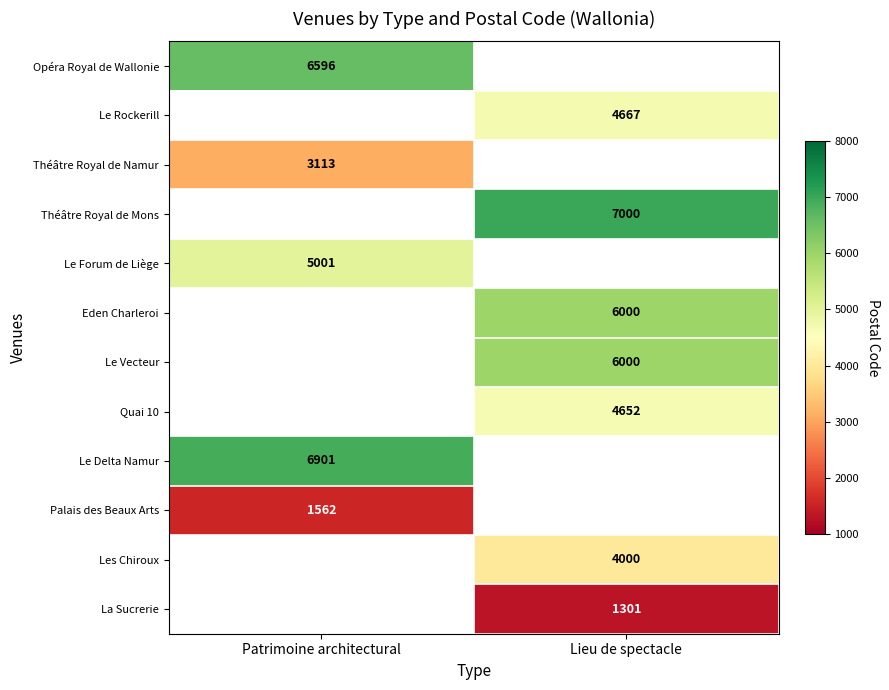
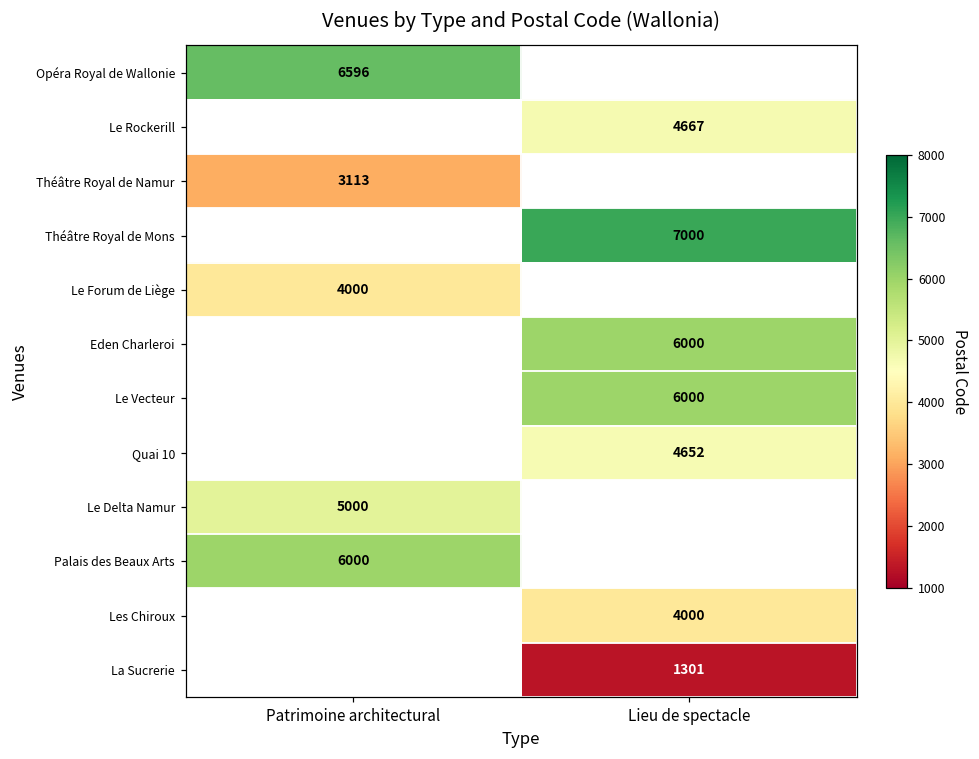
  {
    "Opéra Royal de Wallonie": {
      "Patrimoine architectural": 6596
    },
    "Le Rockerill": {
      "Lieu de spectacle": 4667
    },
    "Théâtre Royal de Namur": {
      "Patrimoine architectural": 3113
    },
    "Théâtre Royal de Mons": {
      "Lieu de spectacle": 7000
    },
    "Le Forum de Liège": {
-     "Patrimoine architectural": 5001
+     "Patrimoine architectural": 4000
    },
    "Eden Charleroi": {
      "Lieu de spectacle": 6000
    },
    "Le Vecteur": {
      "Lieu de spectacle": 6000
    },
    "Quai 10": {
      "Lieu de spectacle": 4652
    },
    "Le Delta Namur": {
-     "Patrimoine architectural": 6901
+     "Patrimoine architectural": 5000
    },
    "Palais des Beaux Arts": {
-     "Patrimoine architectural": 1562
+     "Patrimoine architectural": 6000
    },
    "Les Chiroux": {
      "Lieu de spectacle": 4000
    },
    "La Sucrerie": {
      "Lieu de spectacle": 1301
    }
  }
